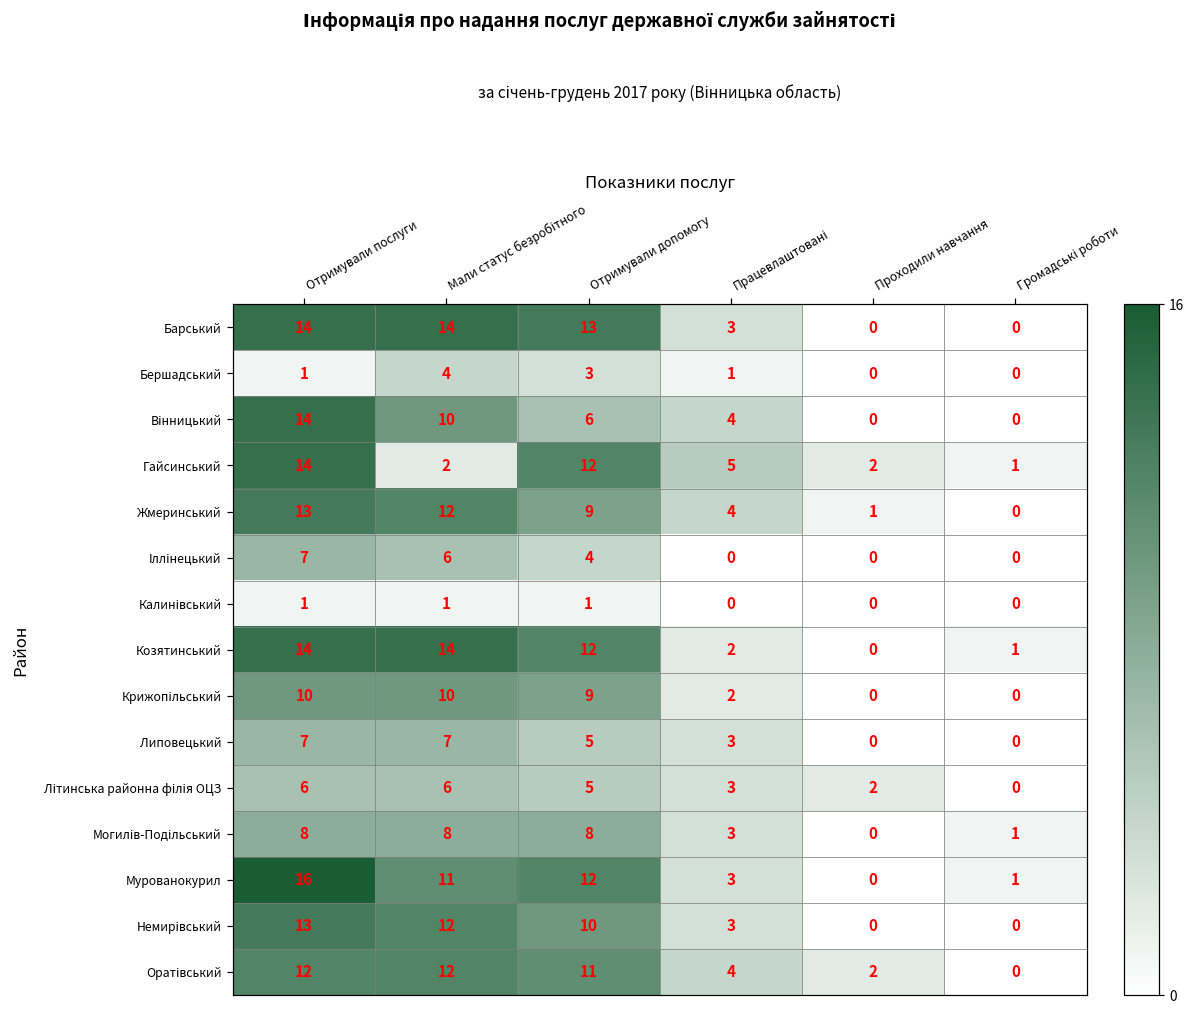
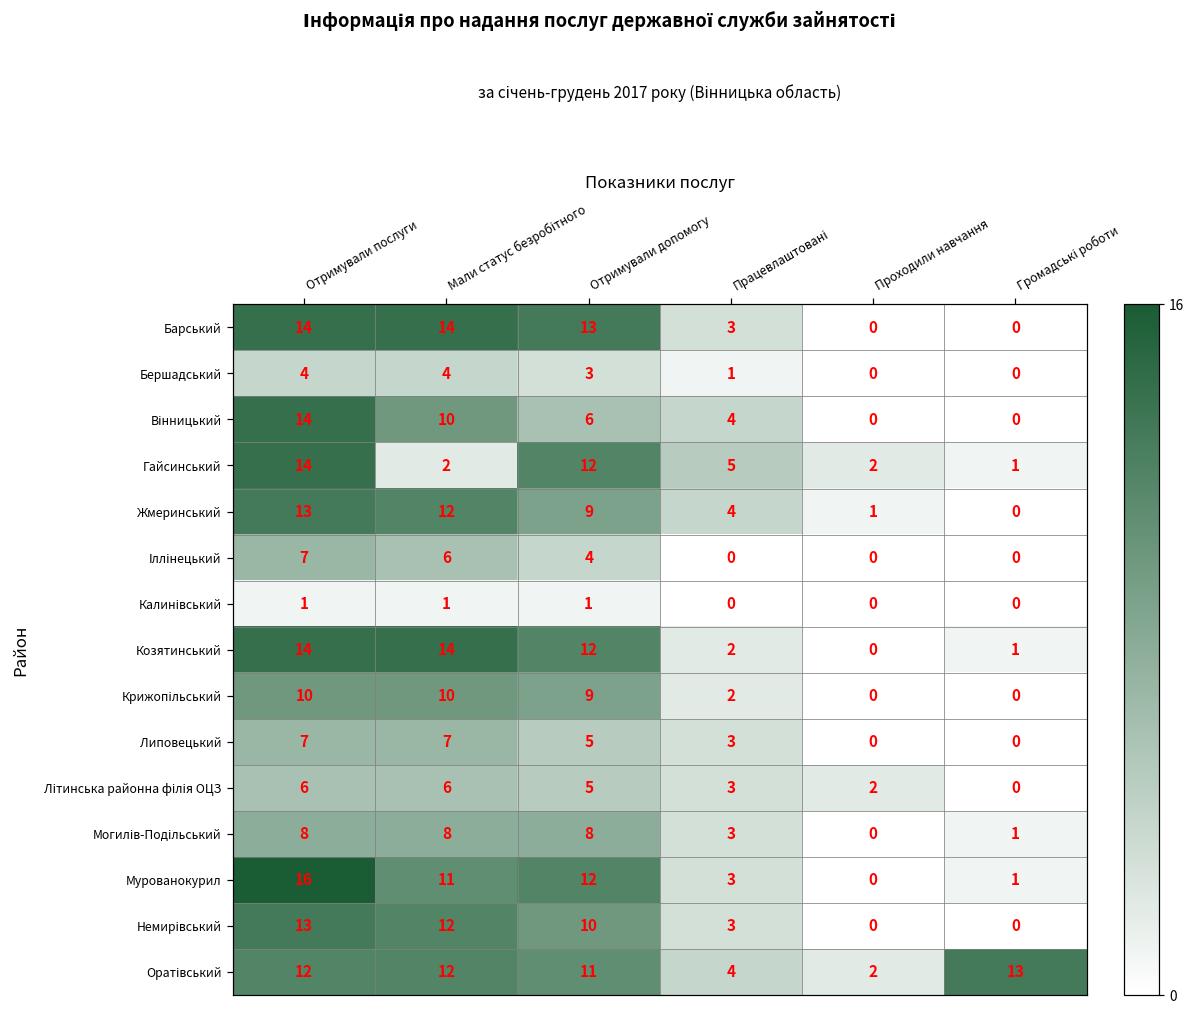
  {
    "Барський": {
      "Отримували послуги": 14,
      "Мали статус безробітного": 14,
      "Отримували допомогу": 13,
      "Працевлаштовані": 3,
      "Проходили навчання": 0,
      "Громадські роботи": 0
    },
    "Бершадський": {
-     "Отримували послуги": 1,
+     "Отримували послуги": 4,
      "Мали статус безробітного": 4,
      "Отримували допомогу": 3,
      "Працевлаштовані": 1,
      "Проходили навчання": 0,
      "Громадські роботи": 0
    },
    "Вінницький": {
      "Отримували послуги": 14,
      "Мали статус безробітного": 10,
      "Отримували допомогу": 6,
      "Працевлаштовані": 4,
      "Проходили навчання": 0,
      "Громадські роботи": 0
    },
    "Гайсинський": {
      "Отримували послуги": 14,
      "Мали статус безробітного": 2,
      "Отримували допомогу": 12,
      "Працевлаштовані": 5,
      "Проходили навчання": 2,
      "Громадські роботи": 1
    },
    "Жмеринський": {
      "Отримували послуги": 13,
      "Мали статус безробітного": 12,
      "Отримували допомогу": 9,
      "Працевлаштовані": 4,
      "Проходили навчання": 1,
      "Громадські роботи": 0
    },
    "Іллінецький": {
      "Отримували послуги": 7,
      "Мали статус безробітного": 6,
      "Отримували допомогу": 4,
      "Працевлаштовані": 0,
      "Проходили навчання": 0,
      "Громадські роботи": 0
    },
    "Калинівський": {
      "Отримували послуги": 1,
      "Мали статус безробітного": 1,
      "Отримували допомогу": 1,
      "Працевлаштовані": 0,
      "Проходили навчання": 0,
      "Громадські роботи": 0
    },
    "Козятинський": {
      "Отримували послуги": 14,
      "Мали статус безробітного": 14,
      "Отримували допомогу": 12,
      "Працевлаштовані": 2,
      "Проходили навчання": 0,
      "Громадські роботи": 1
    },
    "Крижопільський": {
      "Отримували послуги": 10,
      "Мали статус безробітного": 10,
      "Отримували допомогу": 9,
      "Працевлаштовані": 2,
      "Проходили навчання": 0,
      "Громадські роботи": 0
    },
    "Липовецький": {
      "Отримували послуги": 7,
      "Мали статус безробітного": 7,
      "Отримували допомогу": 5,
      "Працевлаштовані": 3,
      "Проходили навчання": 0,
      "Громадські роботи": 0
    },
    "Літинська районна філія ОЦЗ": {
      "Отримували послуги": 6,
      "Мали статус безробітного": 6,
      "Отримували допомогу": 5,
      "Працевлаштовані": 3,
      "Проходили навчання": 2,
      "Громадські роботи": 0
    },
    "Могилів-Подільський": {
      "Отримували послуги": 8,
      "Мали статус безробітного": 8,
      "Отримували допомогу": 8,
      "Працевлаштовані": 3,
      "Проходили навчання": 0,
      "Громадські роботи": 1
    },
    "Мурованокурил": {
      "Отримували послуги": 16,
      "Мали статус безробітного": 11,
      "Отримували допомогу": 12,
      "Працевлаштовані": 3,
      "Проходили навчання": 0,
      "Громадські роботи": 1
    },
    "Немирівський": {
      "Отримували послуги": 13,
      "Мали статус безробітного": 12,
      "Отримували допомогу": 10,
      "Працевлаштовані": 3,
      "Проходили навчання": 0,
      "Громадські роботи": 0
    },
    "Оратівський": {
      "Отримували послуги": 12,
      "Мали статус безробітного": 12,
      "Отримували допомогу": 11,
      "Працевлаштовані": 4,
      "Проходили навчання": 2,
-     "Громадські роботи": 0
+     "Громадські роботи": 13
    }
  }
